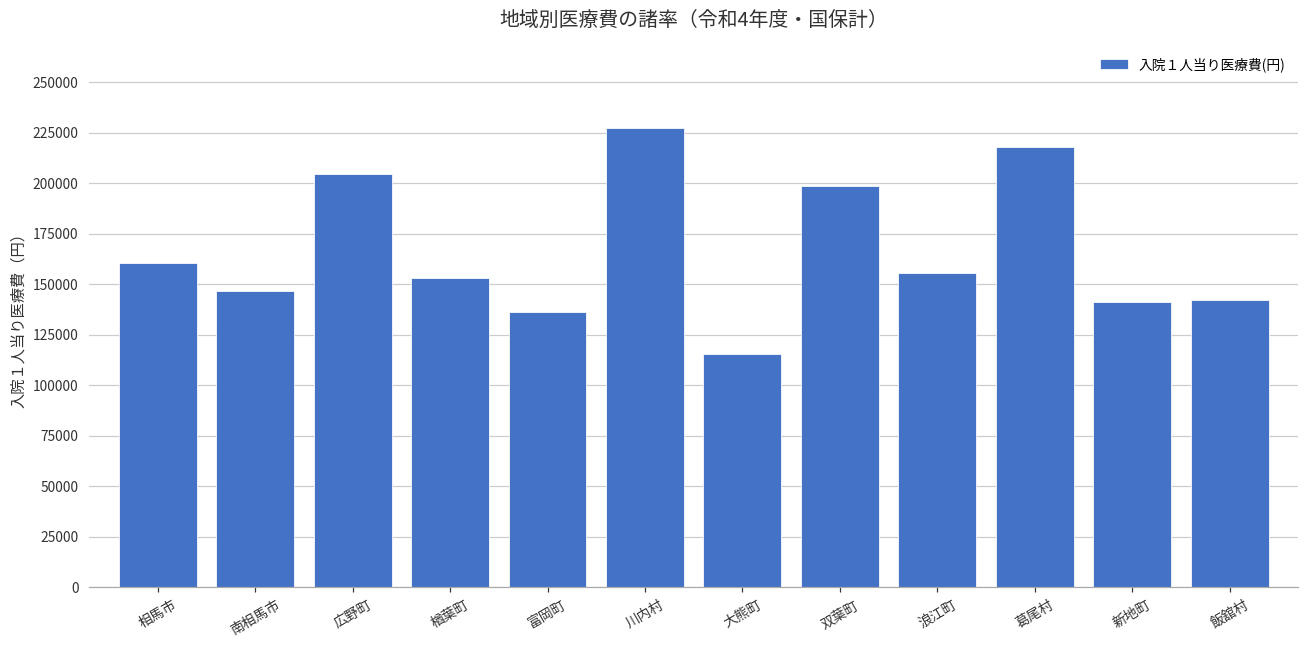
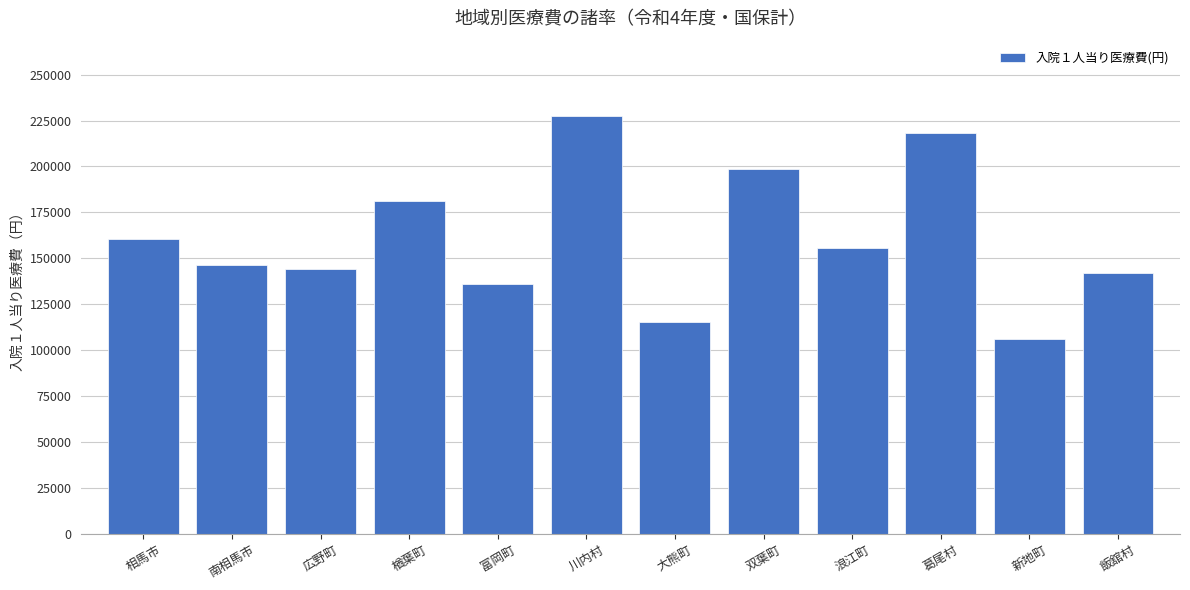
  {
    "相馬市": 160000,
    "南相馬市": 146000,
-   "広野町": 205000,
-   "楢葉町": 153000,
+   "広野町": 144000,
+   "楢葉町": 181000,
    "富岡町": 136000,
    "川内村": 228000,
    "大熊町": 115000,
    "双葉町": 199000,
    "浪江町": 156000,
    "葛尾村": 218000,
-   "新地町": 141000,
+   "新地町": 106000,
    "飯舘村": 142000
  }
